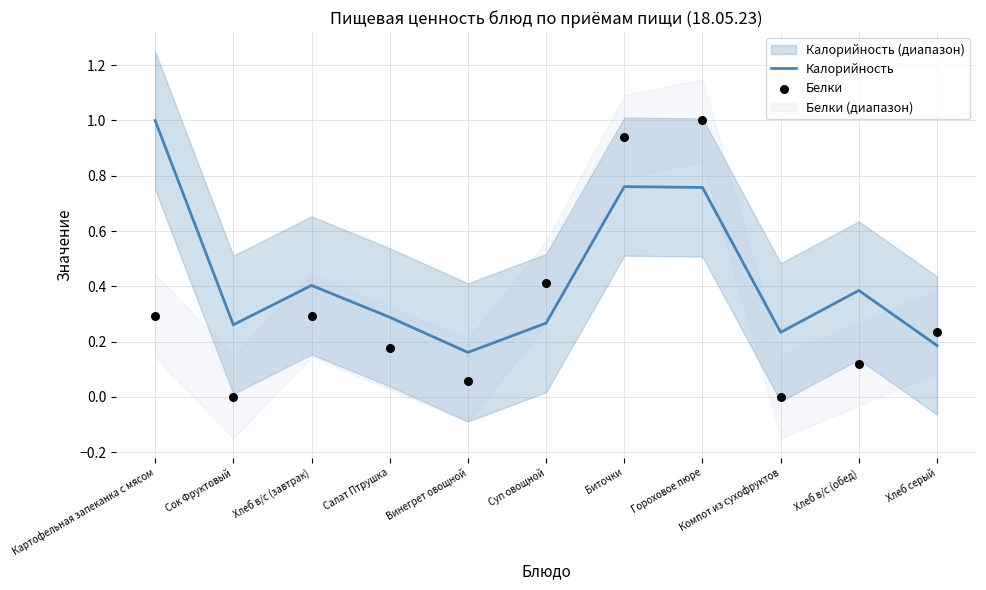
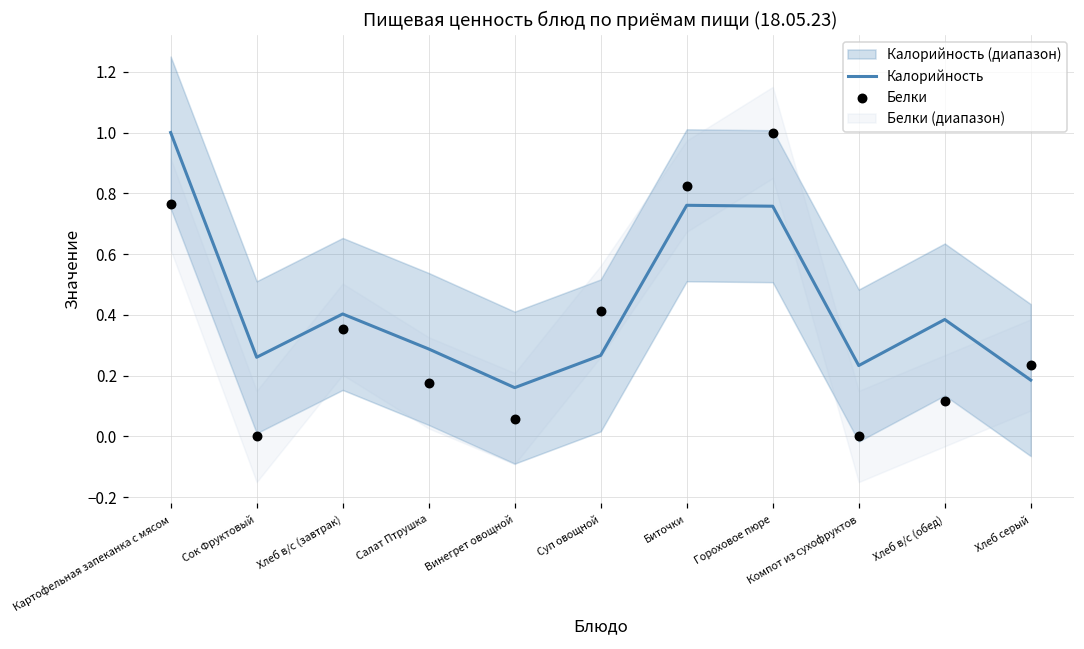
  {
    "Белки": {
-     "Картофельная запеканка с мясом": 0.29,
-     "Хлеб в/с (завтрак)": 0.29,
-     "Биточки": 0.94
+     "Картофельная запеканка с мясом": 0.76,
+     "Хлеб в/с (завтрак)": 0.35,
+     "Биточки": 0.82
    }
  }
